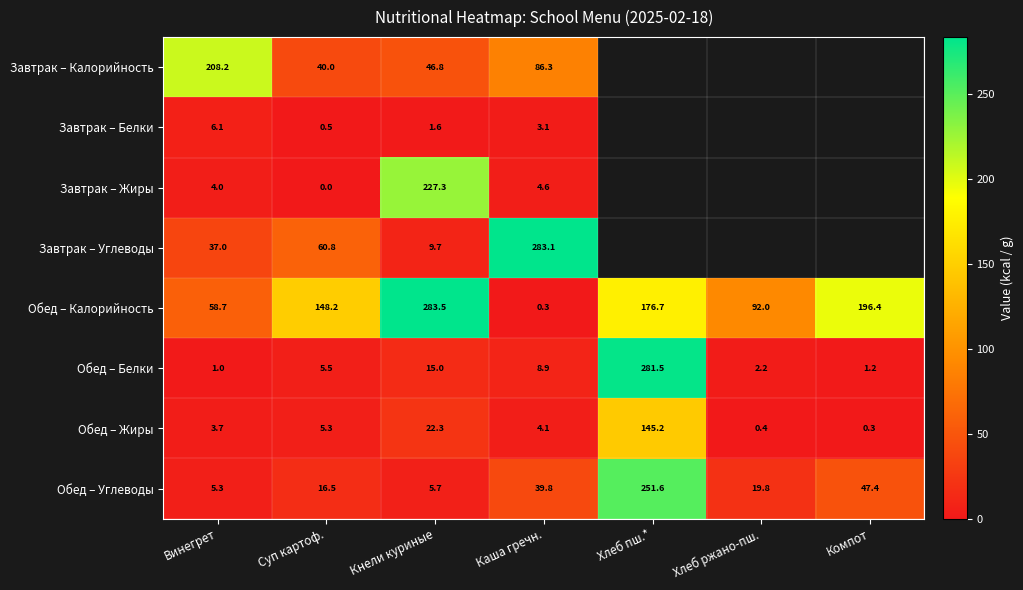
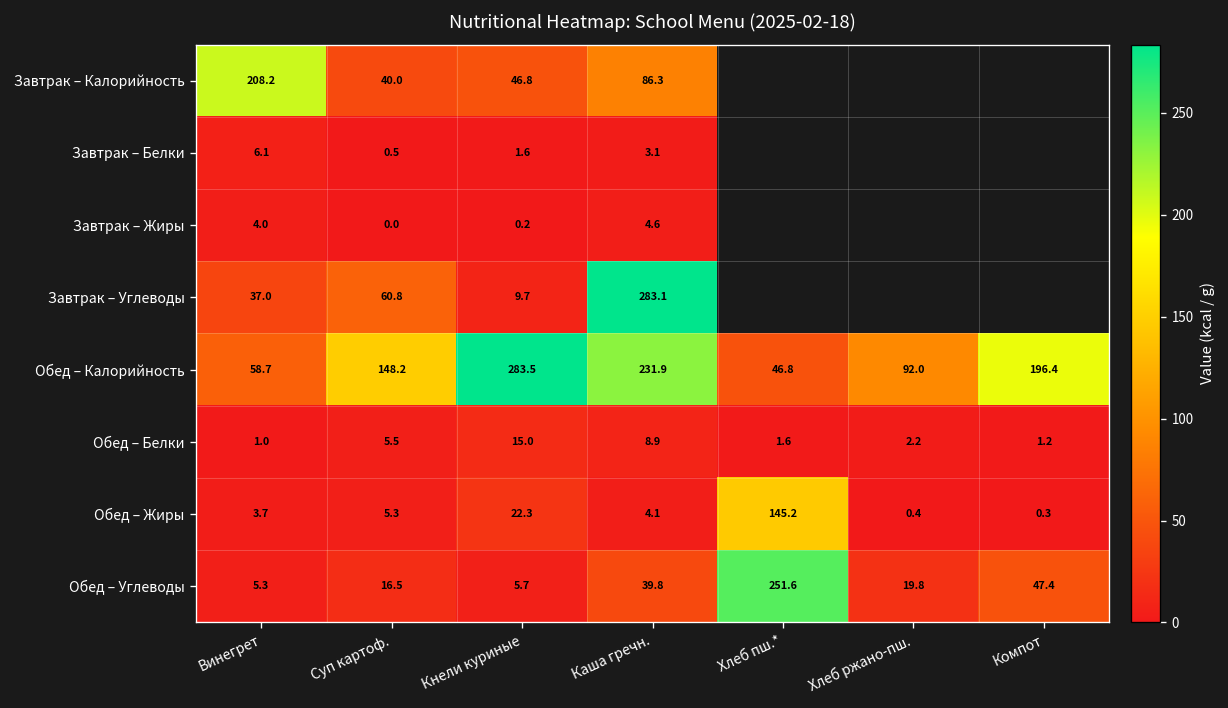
  {
    "Завтрак – Калорийность": {
      "Винегрет": 208.2,
      "Суп картоф.": 40.0,
      "Кнели куриные": 46.8,
      "Каша гречн.": 86.3
    },
    "Завтрак – Белки": {
      "Винегрет": 6.1,
      "Суп картоф.": 0.5,
      "Кнели куриные": 1.6,
      "Каша гречн.": 3.1
    },
    "Завтрак – Жиры": {
      "Винегрет": 4.0,
      "Суп картоф.": 0.0,
-     "Кнели куриные": 227.3,
+     "Кнели куриные": 0.2,
      "Каша гречн.": 4.6
    },
    "Завтрак – Углеводы": {
      "Винегрет": 37.0,
      "Суп картоф.": 60.8,
      "Кнели куриные": 9.7,
      "Каша гречн.": 283.1
    },
    "Обед – Калорийность": {
      "Винегрет": 58.7,
      "Суп картоф.": 148.2,
      "Кнели куриные": 283.5,
-     "Каша гречн.": 0.3,
-     "Хлеб пш.*": 176.7,
+     "Каша гречн.": 231.9,
+     "Хлеб пш.*": 46.8,
      "Хлеб ржано-пш.": 92.0,
      "Компот": 196.4
    },
    "Обед – Белки": {
      "Винегрет": 1.0,
      "Суп картоф.": 5.5,
      "Кнели куриные": 15.0,
      "Каша гречн.": 8.9,
-     "Хлеб пш.*": 281.5,
+     "Хлеб пш.*": 1.6,
      "Хлеб ржано-пш.": 2.2,
      "Компот": 1.2
    },
    "Обед – Жиры": {
      "Винегрет": 3.7,
      "Суп картоф.": 5.3,
      "Кнели куриные": 22.3,
      "Каша гречн.": 4.1,
      "Хлеб пш.*": 145.2,
      "Хлеб ржано-пш.": 0.4,
      "Компот": 0.3
    },
    "Обед – Углеводы": {
      "Винегрет": 5.3,
      "Суп картоф.": 16.5,
      "Кнели куриные": 5.7,
      "Каша гречн.": 39.8,
      "Хлеб пш.*": 251.6,
      "Хлеб ржано-пш.": 19.8,
      "Компот": 47.4
    }
  }
